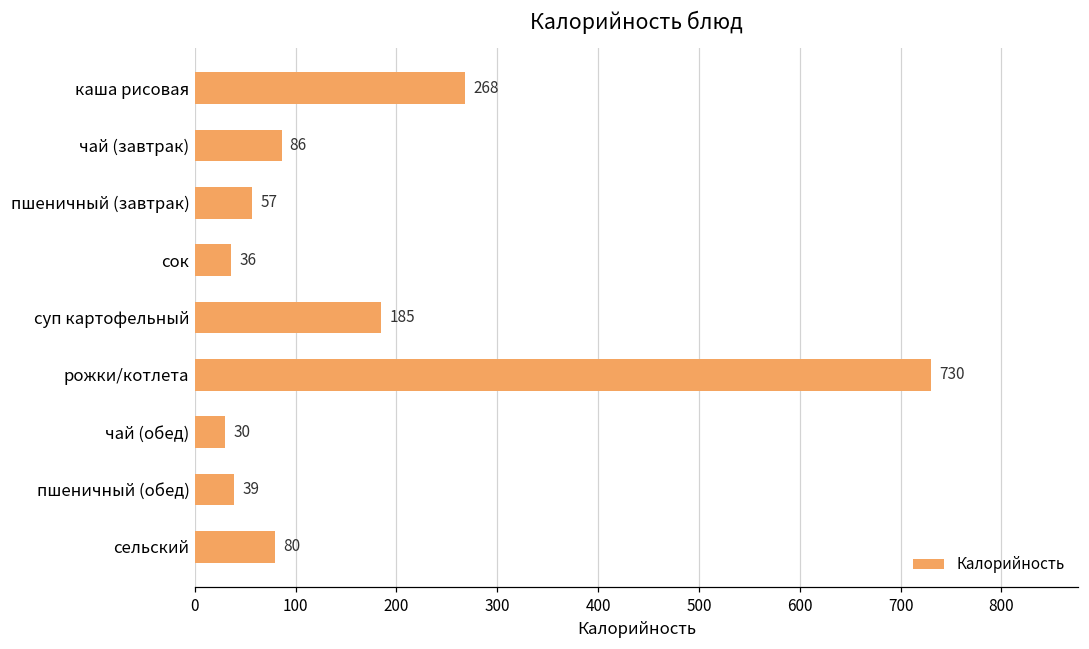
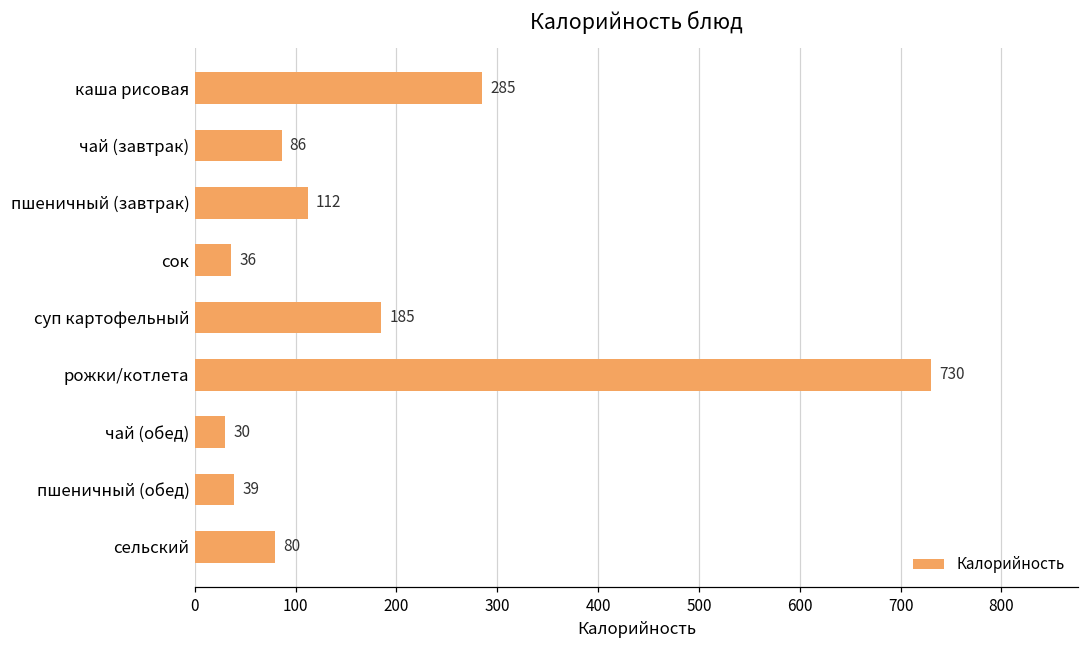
  {
-   "каша рисовая": 268,
+   "каша рисовая": 285,
    "чай (завтрак)": 86,
-   "пшеничный (завтрак)": 57,
+   "пшеничный (завтрак)": 112,
    "сок": 36,
    "суп картофельный": 185,
    "рожки/котлета": 730,
    "чай (обед)": 30,
    "пшеничный (обед)": 39,
    "сельский": 80
  }
